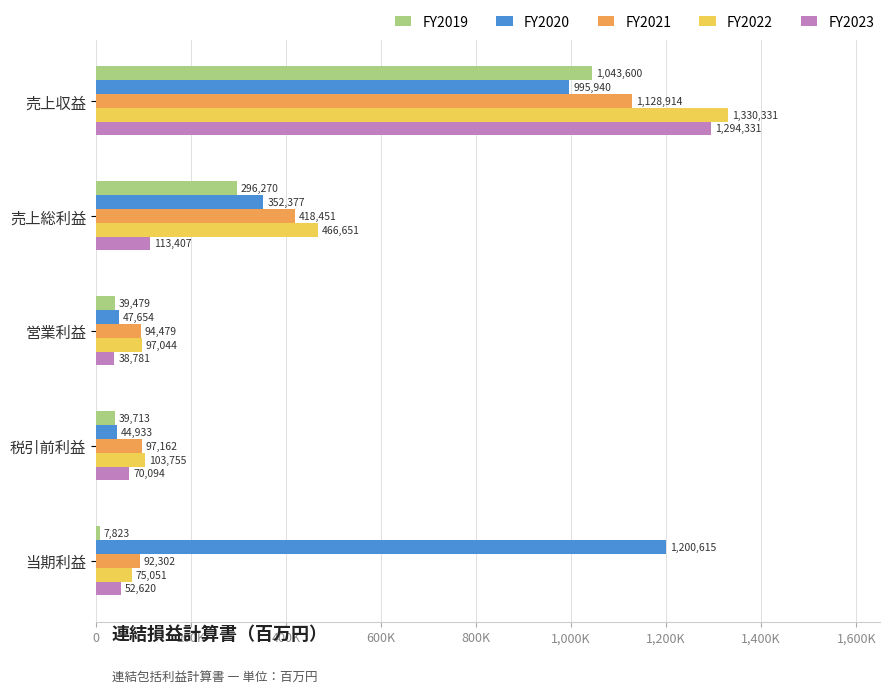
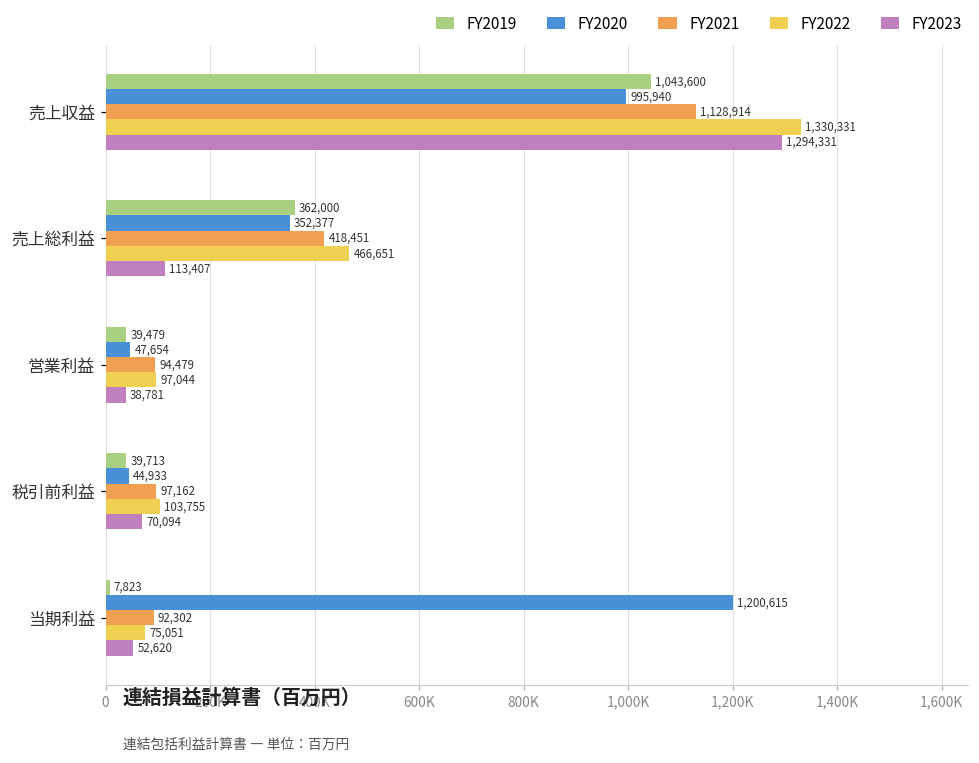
  {
    "FY2019": {
      "売上収益": "1,043,600",
-     "売上総利益": "296,270",
+     "売上総利益": "362,000",
      "営業利益": "39,479",
      "税引前利益": "39,713",
      "当期利益": "7,823"
    },
    "FY2020": {
      "売上収益": "995,940",
      "売上総利益": "352,377",
      "営業利益": "47,654",
      "税引前利益": "44,933",
      "当期利益": "1,200,615"
    },
    "FY2023": {
      "売上収益": "1,294,331",
      "売上総利益": "113,407",
      "営業利益": "38,781",
      "税引前利益": "70,094",
      "当期利益": "52,620"
    }
  }
